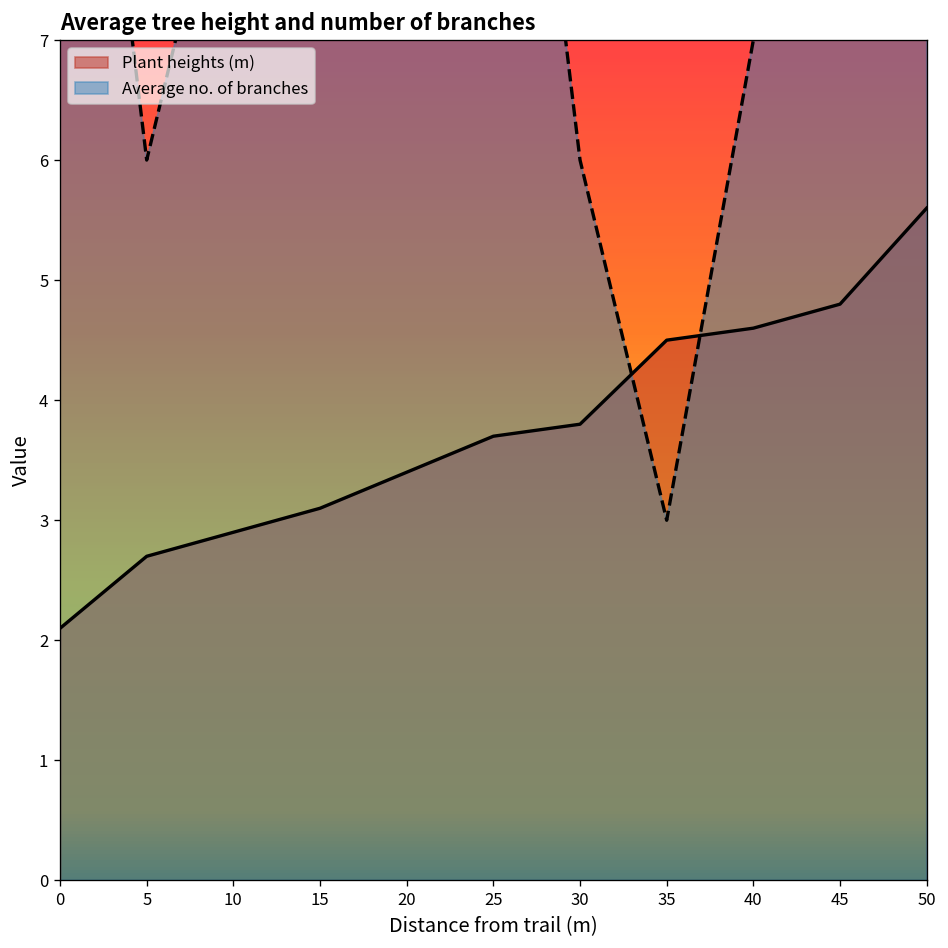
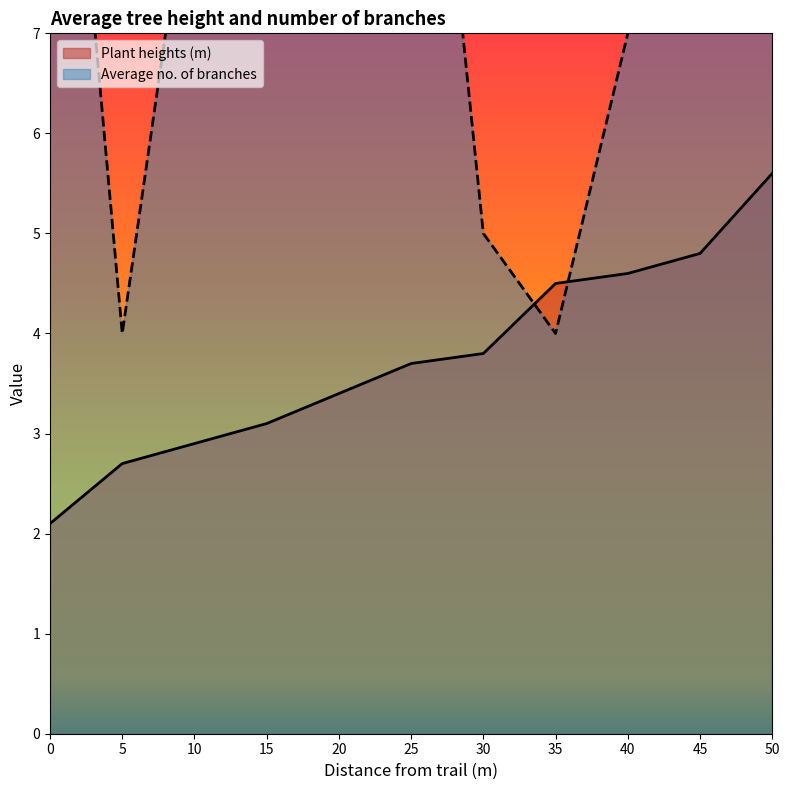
  {
    "Plant heights (m)": {
      "0": 2.10,
      "5": 2.70,
      "10": 2.90,
      "15": 3.10,
      "20": 3.40,
      "25": 3.70,
      "30": 3.80,
      "35": 4.50,
      "40": 4.60,
      "45": 4.80,
      "50": 5.60
    },
    "Average no. of branches": {
-     "5": 6,
-     "30": 6,
-     "35": 3,
+     "5": 4,
+     "30": 5,
+     "35": 4,
      "40": 7
    }
  }
